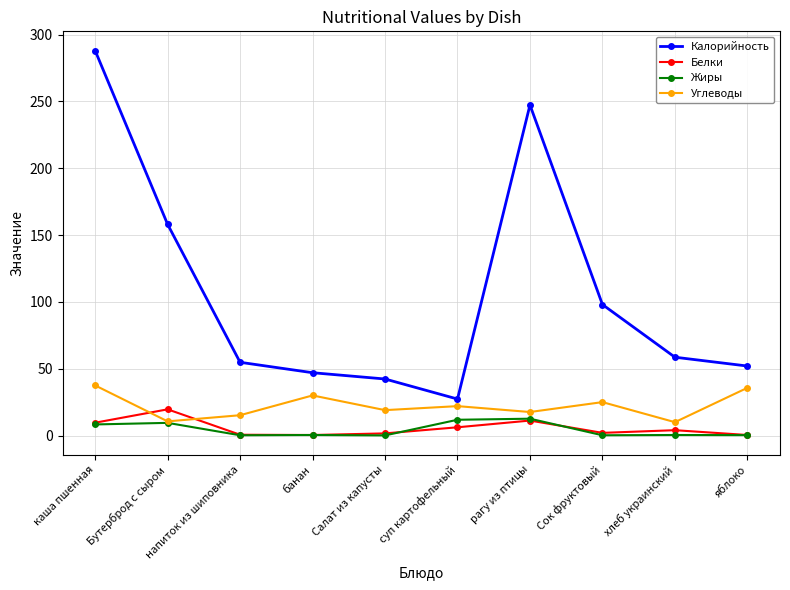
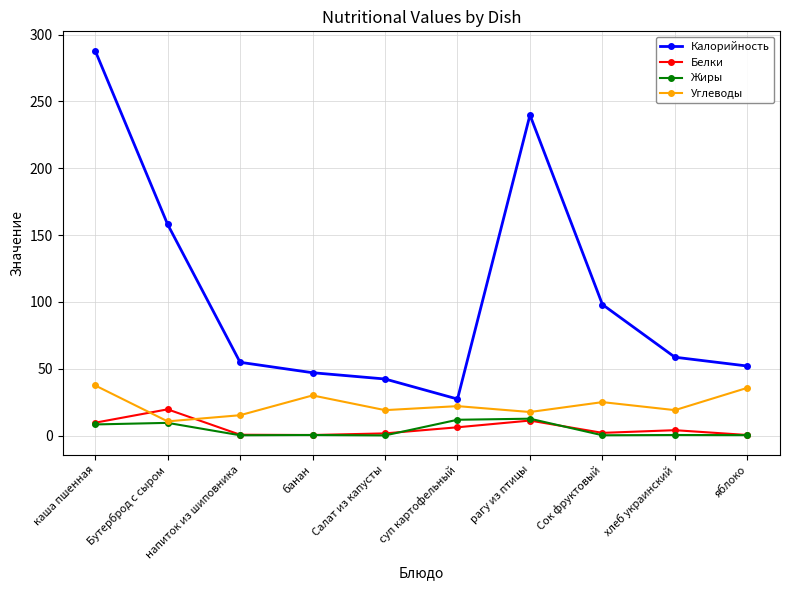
  {
    "Калорийность": {
      "каша пшенная": 288,
      "Бутерброд с сыром": 158,
      "напиток из шиповника": 55,
      "банан": 47,
      "Салат из капусты": 42,
      "суп картофельный": 27,
-     "рагу из птицы": 247,
+     "рагу из птицы": 240,
      "Сок фруктовый": 98,
      "хлеб украинский": 59,
      "яблоко": 52
    },
    "Белки": {
      "Бутерброд с сыром": 20,
      "суп картофельный": 6,
      "хлеб украинский": 4
    },
    "Жиры": {
      "суп картофельный": 12,
      "хлеб украинский": 0
    },
    "Углеводы": {
      "каша пшенная": 38,
      "напиток из шиповника": 15,
      "банан": 30,
      "Салат из капусты": 19,
      "суп картофельный": 22,
      "рагу из птицы": 18,
      "Сок фруктовый": 25,
-     "хлеб украинский": 10,
+     "хлеб украинский": 19,
      "яблоко": 36
    }
  }
